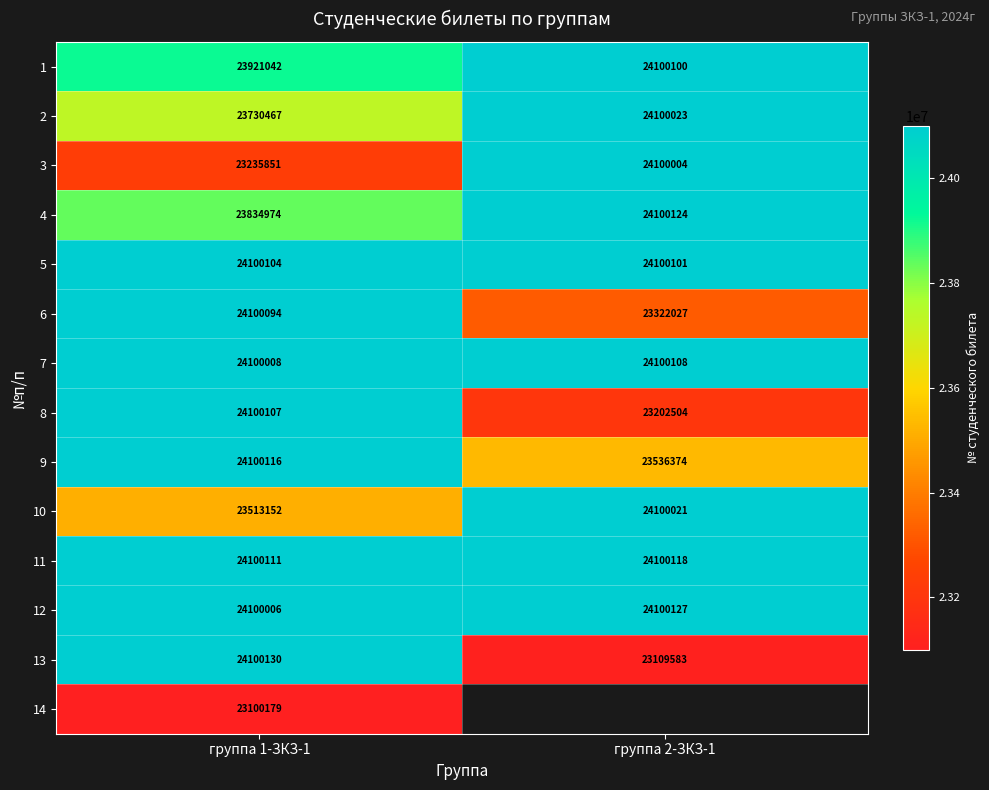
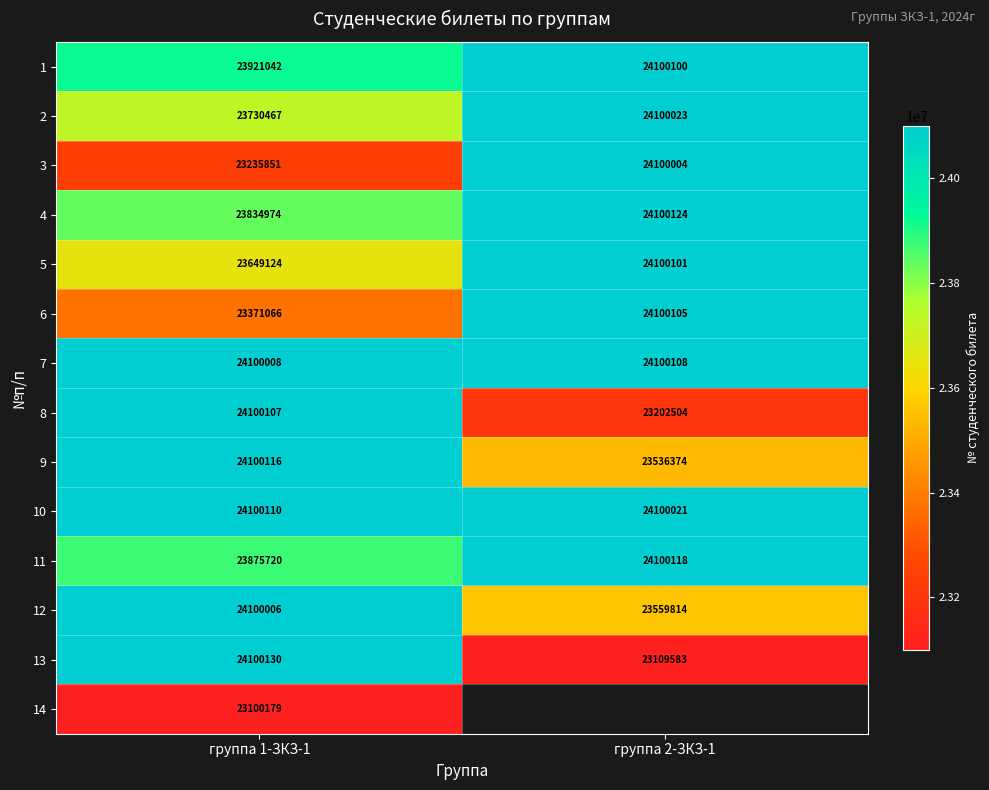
  {
    "1": {
      "группа 1-ЗКЗ-1": 23921042,
      "группа 2-ЗКЗ-1": 24100100
    },
    "2": {
      "группа 1-ЗКЗ-1": 23730467,
      "группа 2-ЗКЗ-1": 24100023
    },
    "3": {
      "группа 1-ЗКЗ-1": 23235851,
      "группа 2-ЗКЗ-1": 24100004
    },
    "4": {
      "группа 1-ЗКЗ-1": 23834974,
      "группа 2-ЗКЗ-1": 24100124
    },
    "5": {
-     "группа 1-ЗКЗ-1": 24100104,
+     "группа 1-ЗКЗ-1": 23649124,
      "группа 2-ЗКЗ-1": 24100101
    },
    "6": {
-     "группа 1-ЗКЗ-1": 24100094,
-     "группа 2-ЗКЗ-1": 23322027
+     "группа 1-ЗКЗ-1": 23371066,
+     "группа 2-ЗКЗ-1": 24100105
    },
    "7": {
      "группа 1-ЗКЗ-1": 24100008,
      "группа 2-ЗКЗ-1": 24100108
    },
    "8": {
      "группа 1-ЗКЗ-1": 24100107,
      "группа 2-ЗКЗ-1": 23202504
    },
    "9": {
      "группа 1-ЗКЗ-1": 24100116,
      "группа 2-ЗКЗ-1": 23536374
    },
    "10": {
-     "группа 1-ЗКЗ-1": 23513152,
+     "группа 1-ЗКЗ-1": 24100110,
      "группа 2-ЗКЗ-1": 24100021
    },
    "11": {
-     "группа 1-ЗКЗ-1": 24100111,
+     "группа 1-ЗКЗ-1": 23875720,
      "группа 2-ЗКЗ-1": 24100118
    },
    "12": {
      "группа 1-ЗКЗ-1": 24100006,
-     "группа 2-ЗКЗ-1": 24100127
+     "группа 2-ЗКЗ-1": 23559814
    },
    "13": {
      "группа 1-ЗКЗ-1": 24100130,
      "группа 2-ЗКЗ-1": 23109583
    },
    "14": {
      "группа 1-ЗКЗ-1": 23100179
    }
  }
